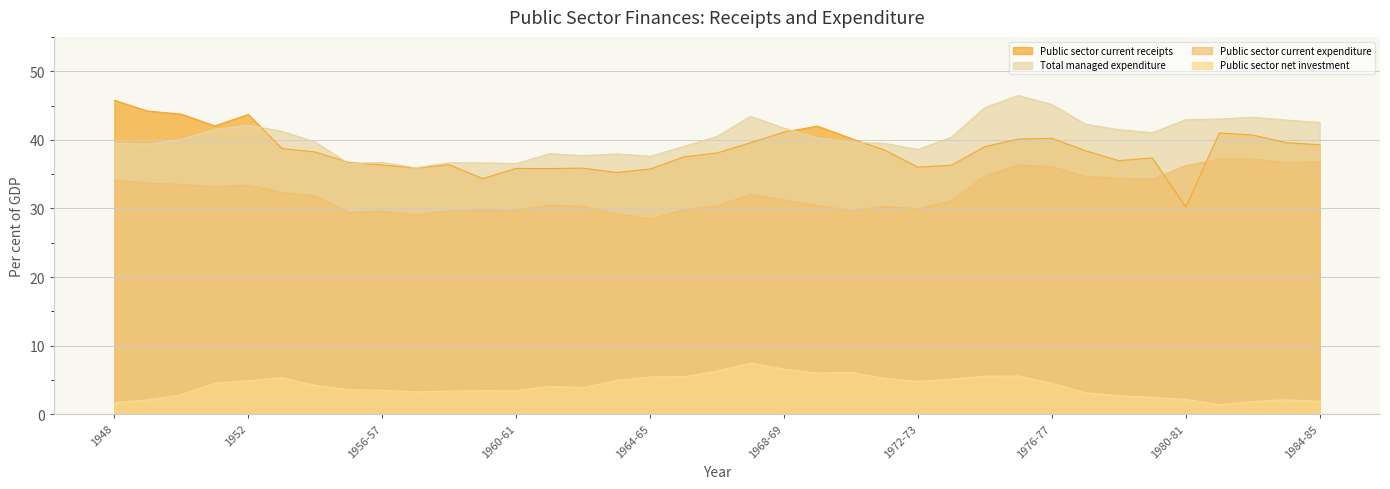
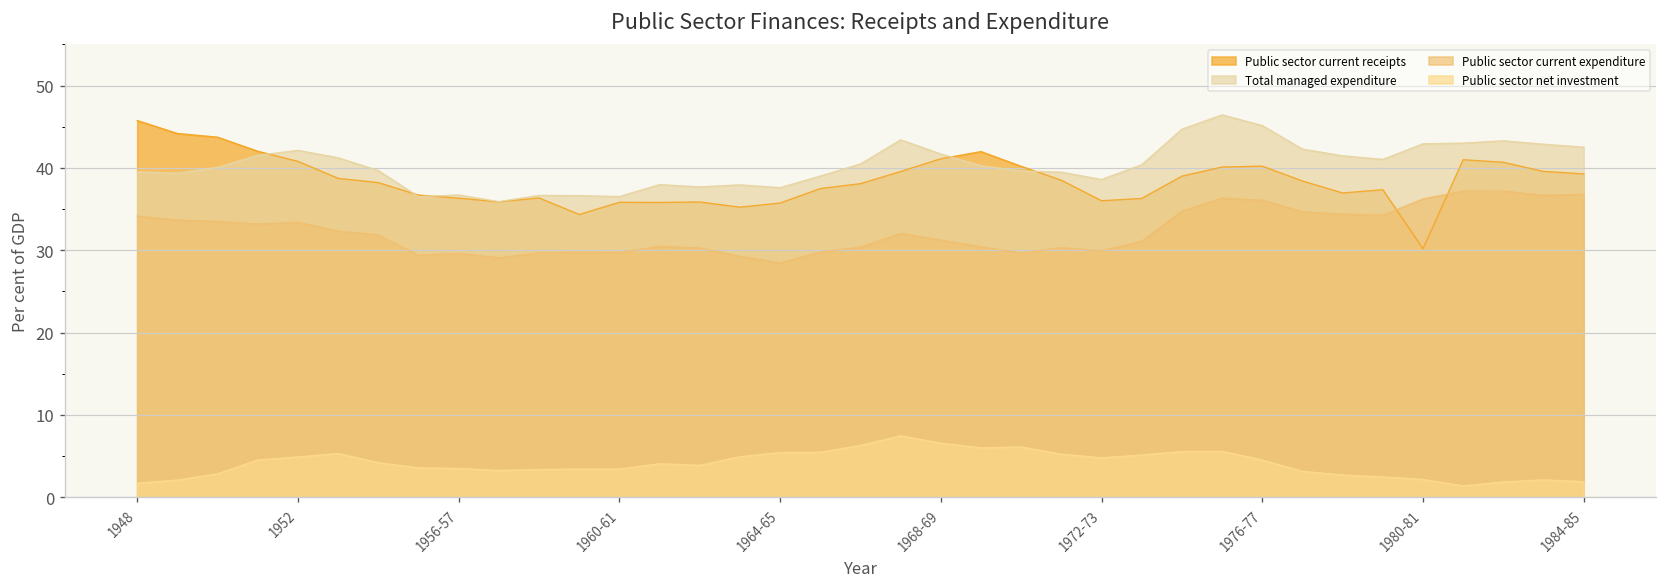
  {
    "Public sector current receipts": {
      "1948": 46,
-     "1952": 44,
+     "1952": 41,
      "1956-57": 36,
      "1960-61": 36,
      "1964-65": 36,
      "1968-69": 41,
      "1972-73": 36,
      "1976-77": 40,
      "1980-81": 30,
      "1984-85": 39
    }
  }
